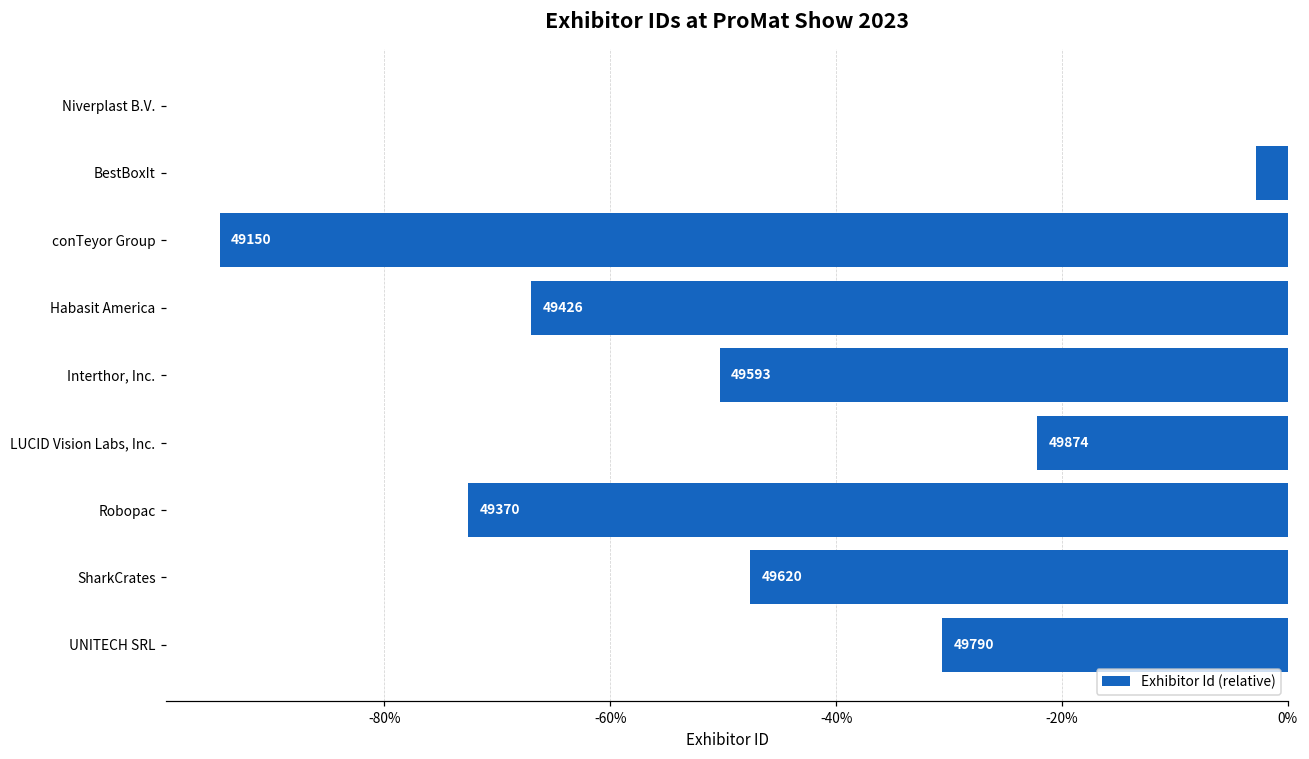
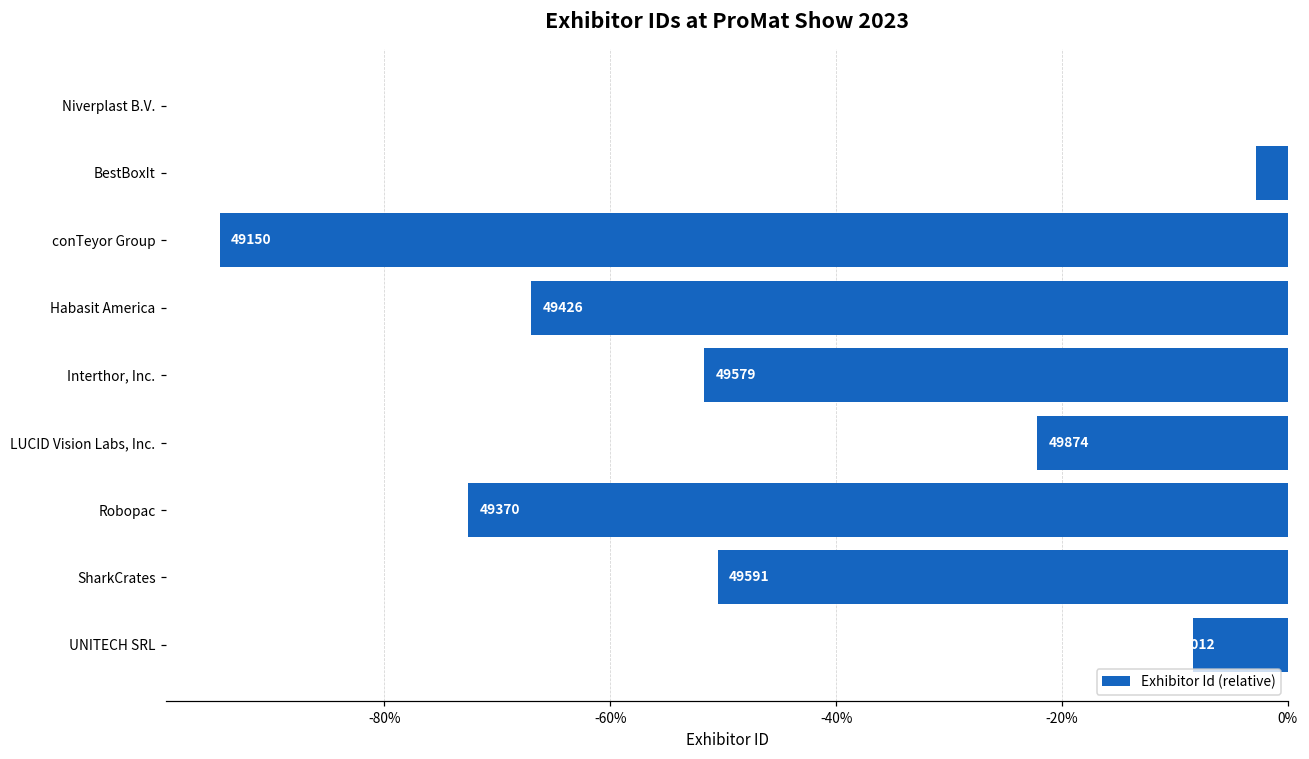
  {
-   "Interthor, Inc.": 49593,
-   "SharkCrates": 49620,
-   "UNITECH SRL": 49790
+   "Interthor, Inc.": 49579,
+   "SharkCrates": 49591,
+   "UNITECH SRL": 50012
  }
